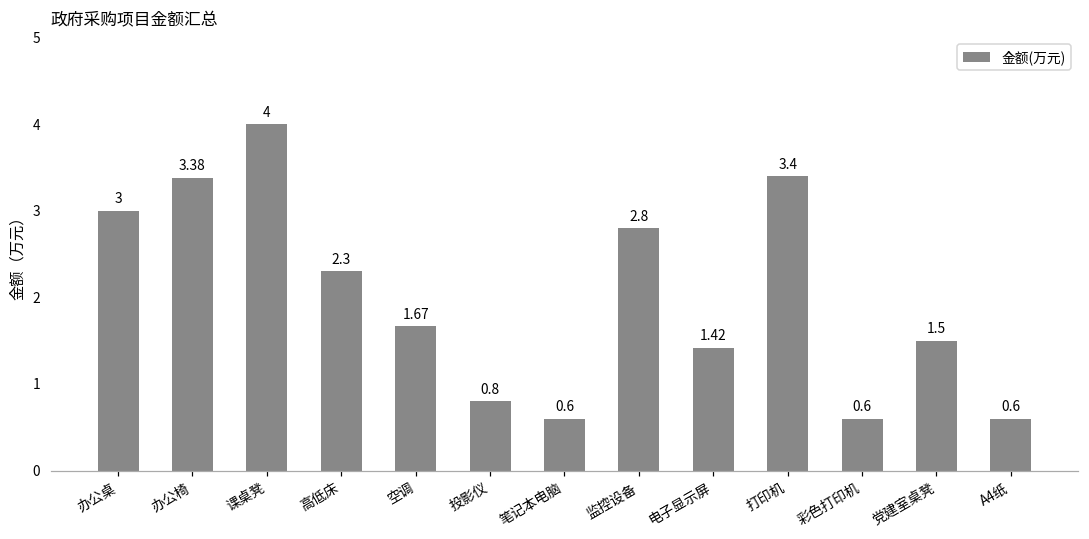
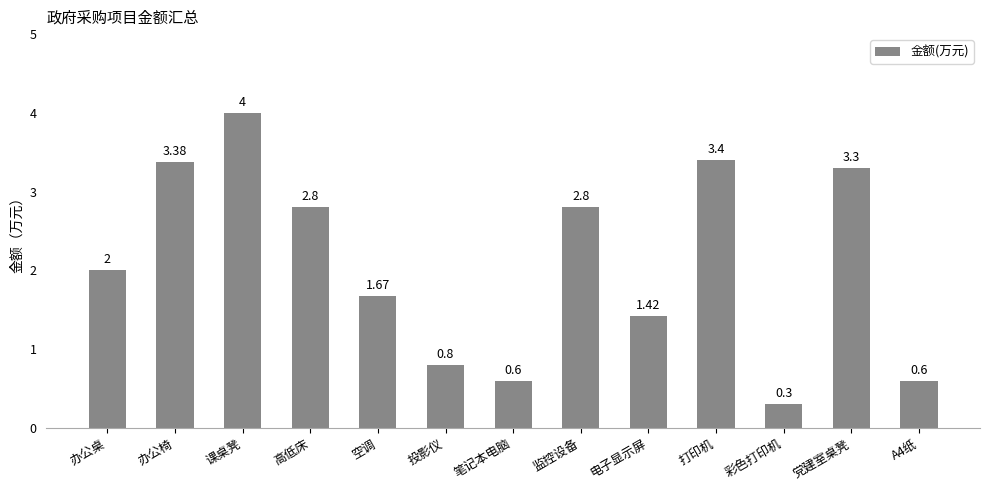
  {
-   "办公桌": 3,
+   "办公桌": 2,
    "办公椅": 3.38,
    "课桌凳": 4,
-   "高低床": 2.3,
+   "高低床": 2.8,
    "空调": 1.67,
    "投影仪": 0.8,
    "笔记本电脑": 0.6,
    "监控设备": 2.8,
    "电子显示屏": 1.42,
    "打印机": 3.4,
-   "彩色打印机": 0.6,
-   "党建室桌凳": 1.5,
+   "彩色打印机": 0.3,
+   "党建室桌凳": 3.3,
    "A4纸": 0.6
  }
